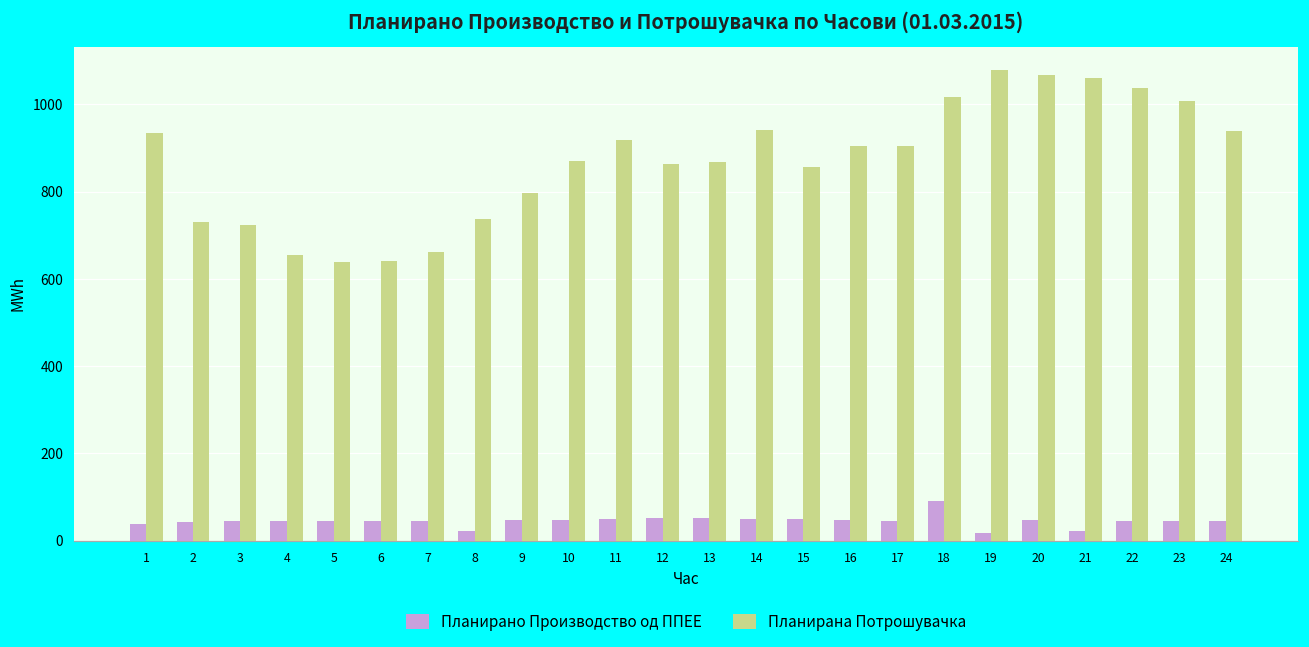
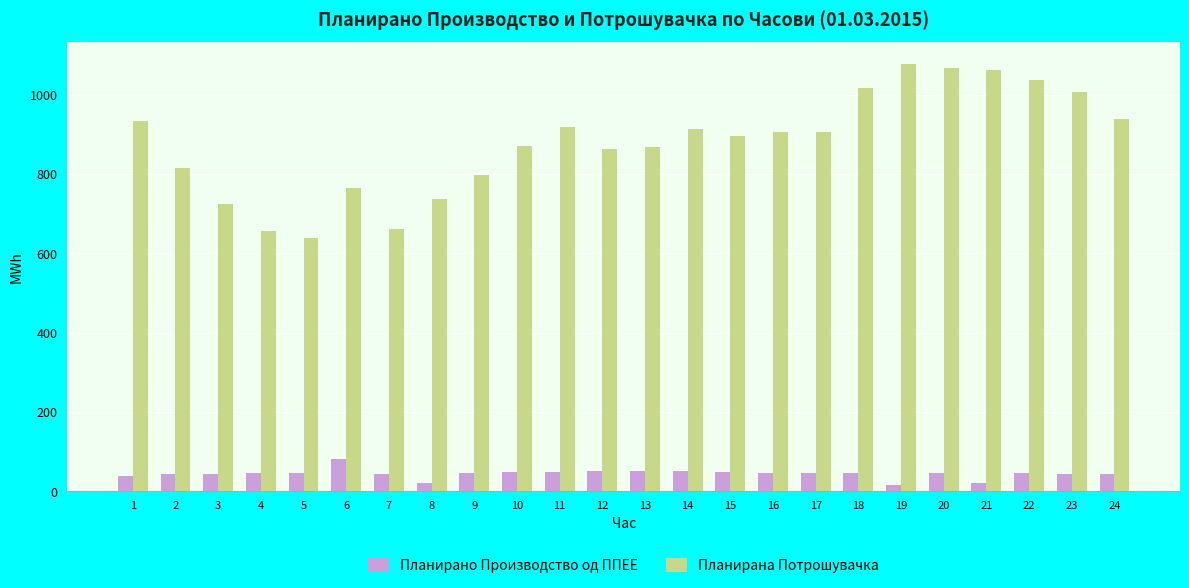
  {
    "Планирано Производство од ППЕЕ": {
      "1": 40,
      "2": 40,
      "3": 40,
      "4": 50,
      "5": 40,
-     "6": 40,
+     "6": 80,
      "7": 40,
      "8": 20,
      "9": 50,
      "10": 50,
      "11": 50,
      "12": 50,
      "13": 50,
      "14": 50,
      "15": 50,
      "16": 50,
      "17": 40,
-     "18": 90,
+     "18": 50,
      "19": 20,
      "20": 50,
      "21": 20,
      "22": 40,
      "23": 40,
      "24": 40
    },
    "Планирана Потрошувачка": {
      "1": 930,
-     "2": 730,
+     "2": 820,
      "3": 720,
      "4": 660,
      "5": 640,
-     "6": 640,
+     "6": 770,
      "7": 660,
      "8": 740,
      "9": 800,
      "10": 870,
      "11": 920,
      "12": 860,
      "13": 870,
-     "14": 940,
-     "15": 860,
+     "14": 910,
+     "15": 900,
      "16": 900,
      "17": 910,
      "18": 1020,
      "19": 1080,
      "20": 1070,
      "21": 1060,
      "22": 1040,
      "23": 1010,
      "24": 940
    }
  }
